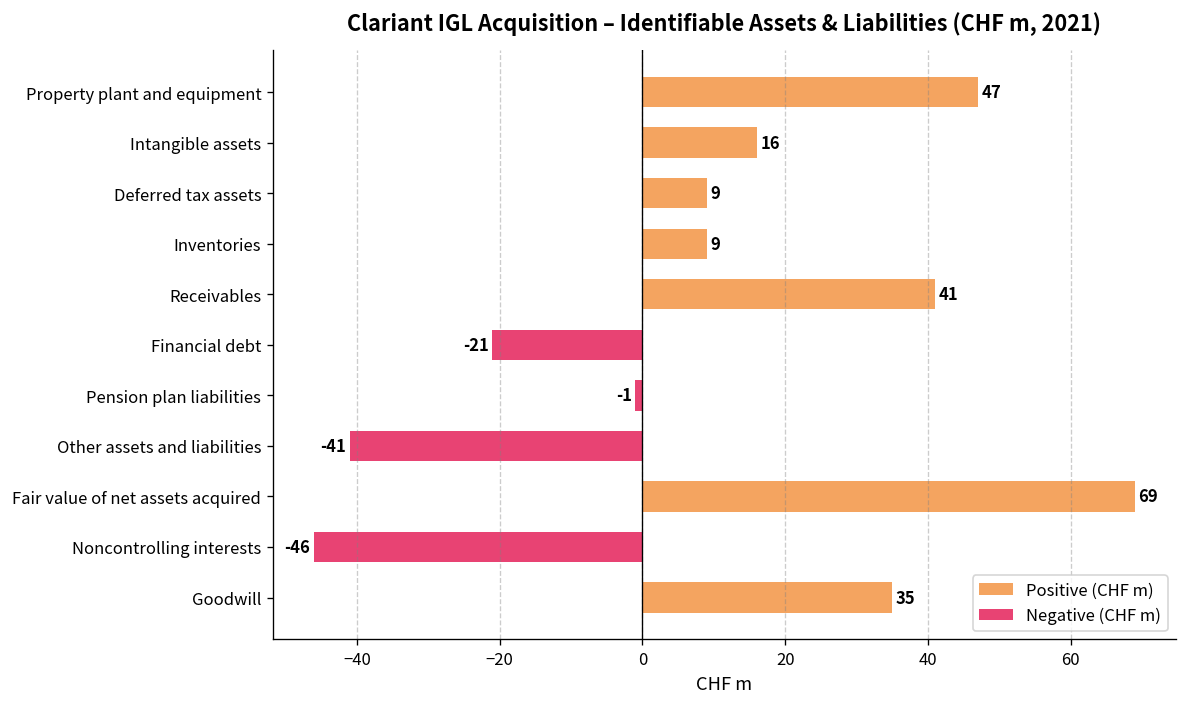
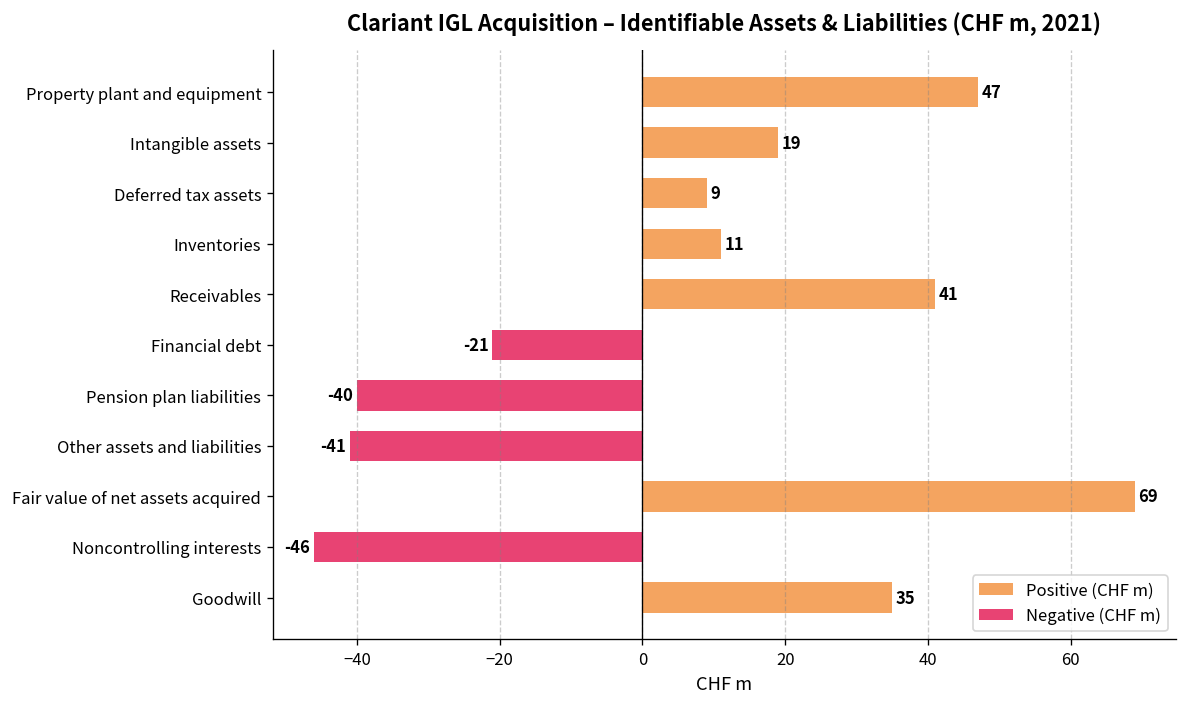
  {
    "Property plant and equipment": 47,
-   "Intangible assets": 16,
+   "Intangible assets": 19,
    "Deferred tax assets": 9,
-   "Inventories": 9,
+   "Inventories": 11,
    "Receivables": 41,
    "Financial debt": -21,
-   "Pension plan liabilities": -1,
+   "Pension plan liabilities": -40,
    "Other assets and liabilities": -41,
    "Fair value of net assets acquired": 69,
    "Noncontrolling interests": -46,
    "Goodwill": 35
  }
